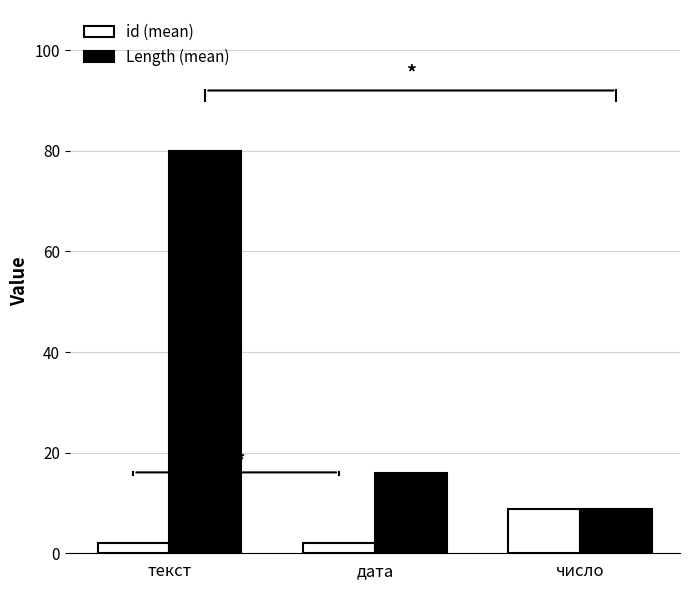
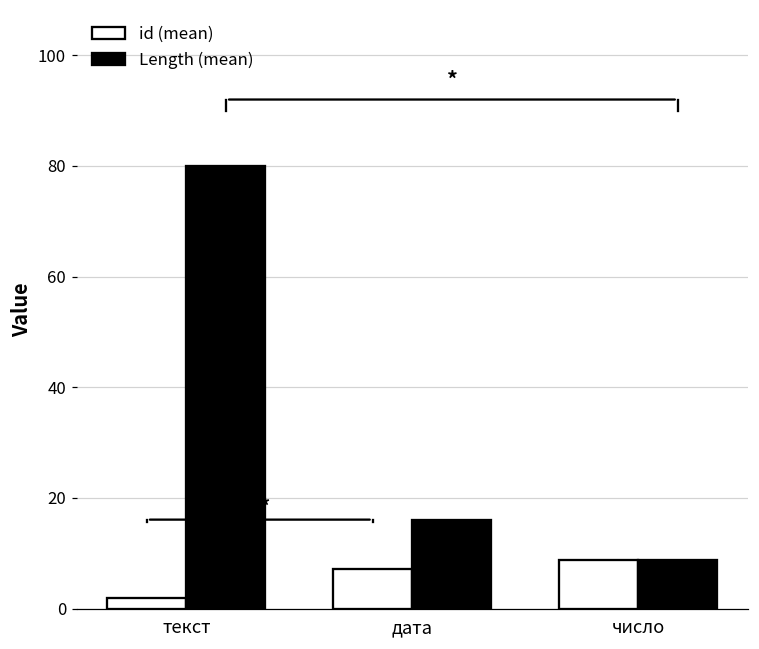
  {
    "id (mean)": {
      "текст": 2,
-     "дата": 2,
+     "дата": 7,
      "число": 9
    }
  }
